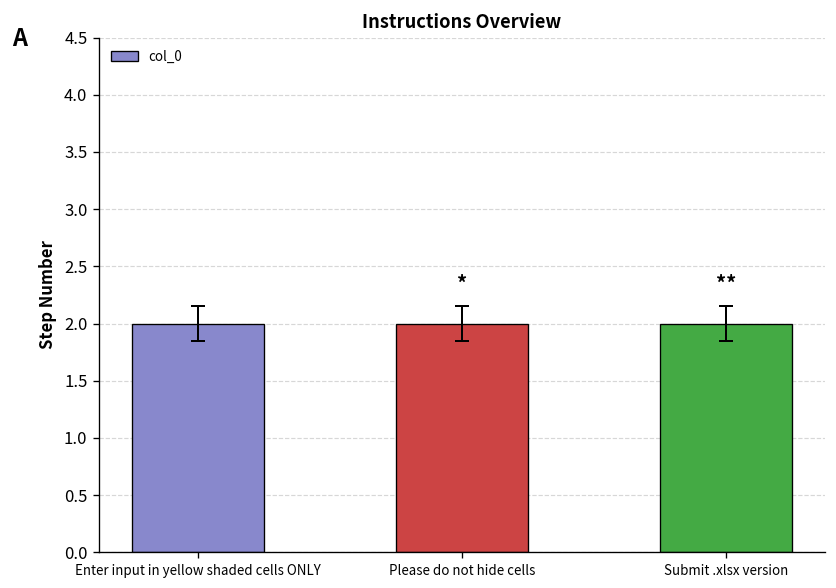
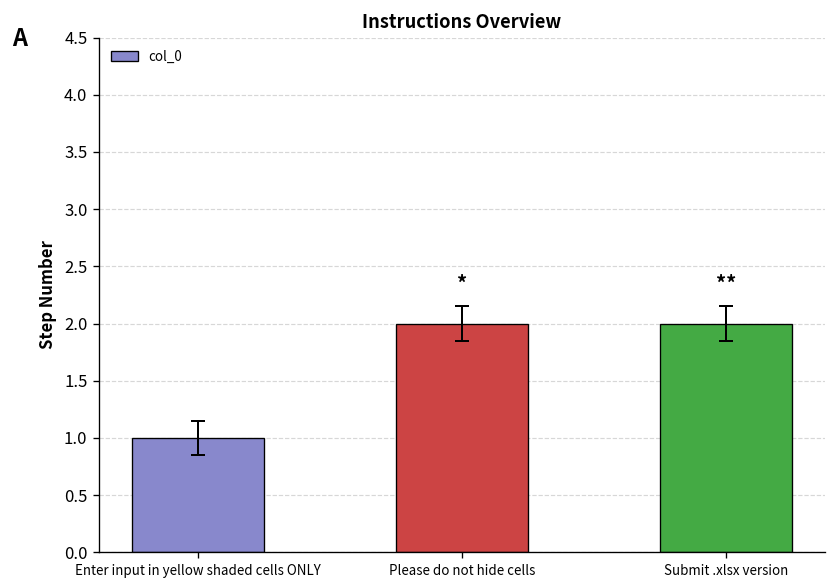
  {
    "col_0": {
-     "Enter input in yellow shaded cells ONLY": 2,
+     "Enter input in yellow shaded cells ONLY": 1,
      "Please do not hide cells": 2,
      "Submit .xlsx version": 2
    }
  }
